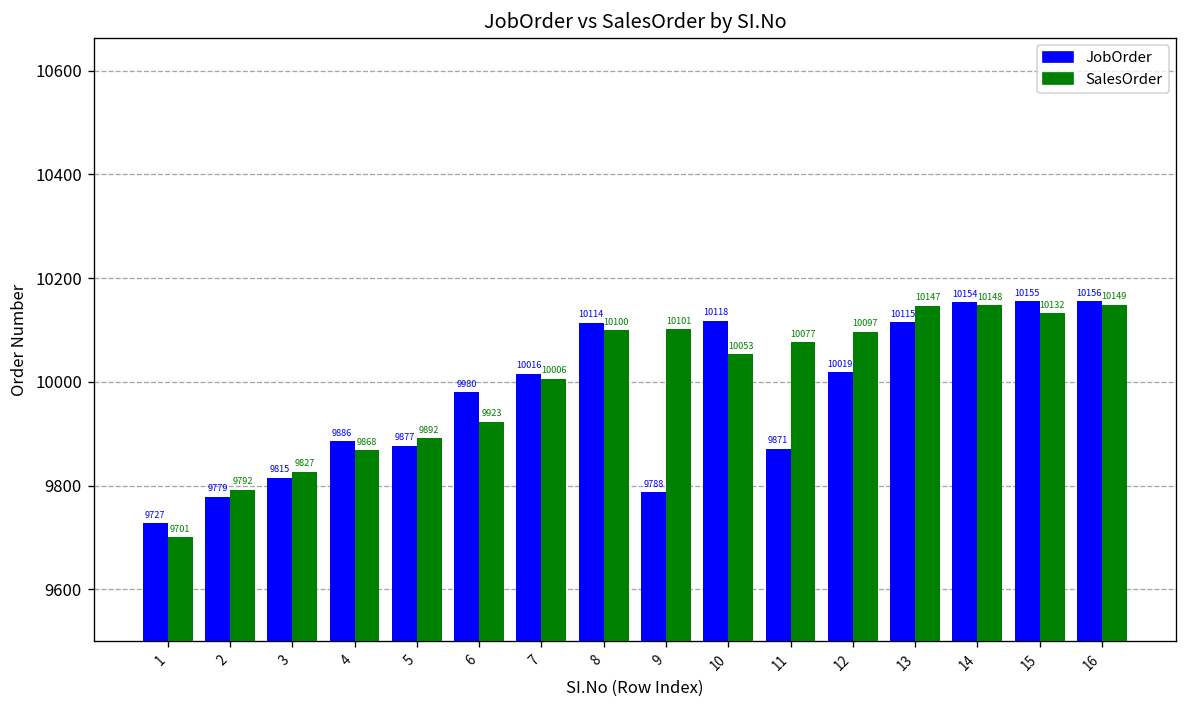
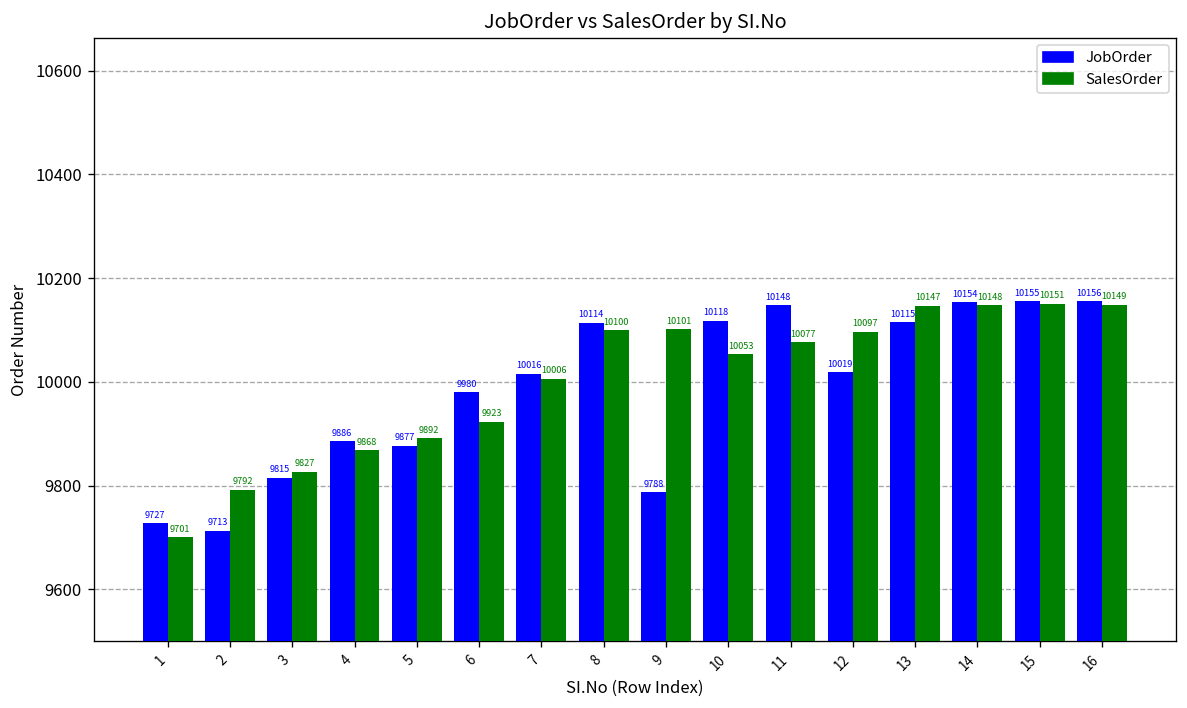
  {
    "JobOrder": {
      "1": 9727,
-     "2": 9779,
+     "2": 9713,
      "3": 9815,
      "4": 9886,
      "5": 9877,
      "6": 9980,
      "7": 10016,
      "8": 10114,
      "9": 9788,
      "10": 10118,
-     "11": 9871,
+     "11": 10148,
      "12": 10019,
      "13": 10115,
      "14": 10154,
      "15": 10155,
      "16": 10156
    },
    "SalesOrder": {
      "1": 9701,
      "2": 9792,
      "3": 9827,
      "4": 9868,
      "5": 9892,
      "6": 9923,
      "7": 10006,
      "8": 10100,
      "9": 10101,
      "10": 10053,
      "11": 10077,
      "12": 10097,
      "13": 10147,
      "14": 10148,
-     "15": 10132,
+     "15": 10151,
      "16": 10149
    }
  }
